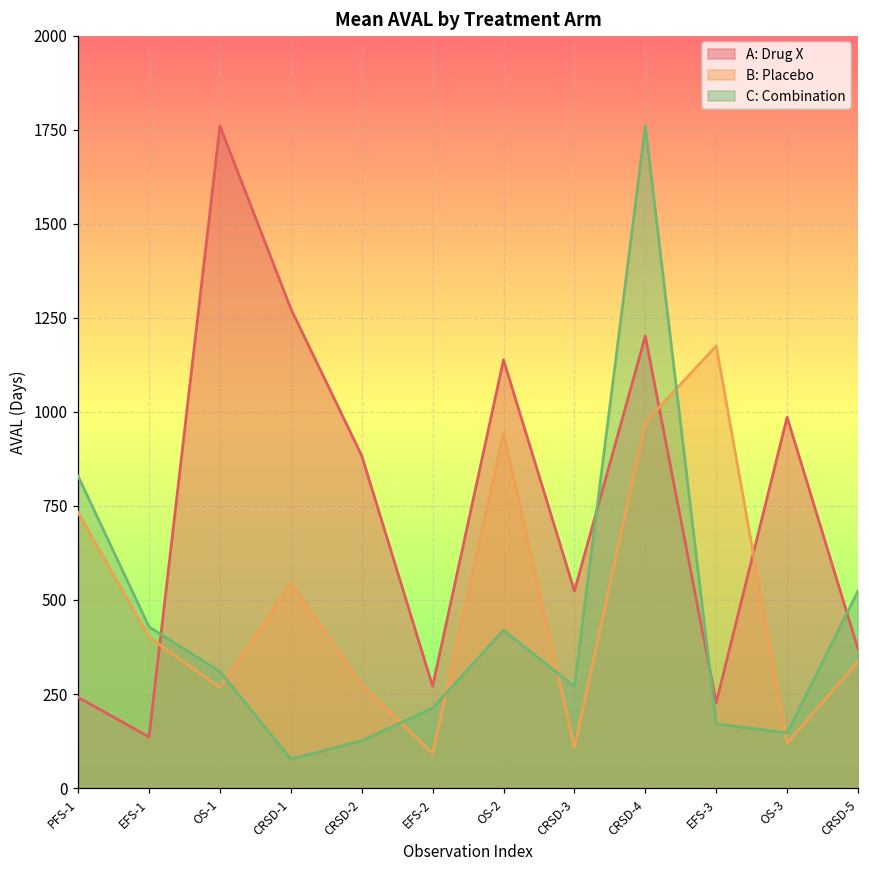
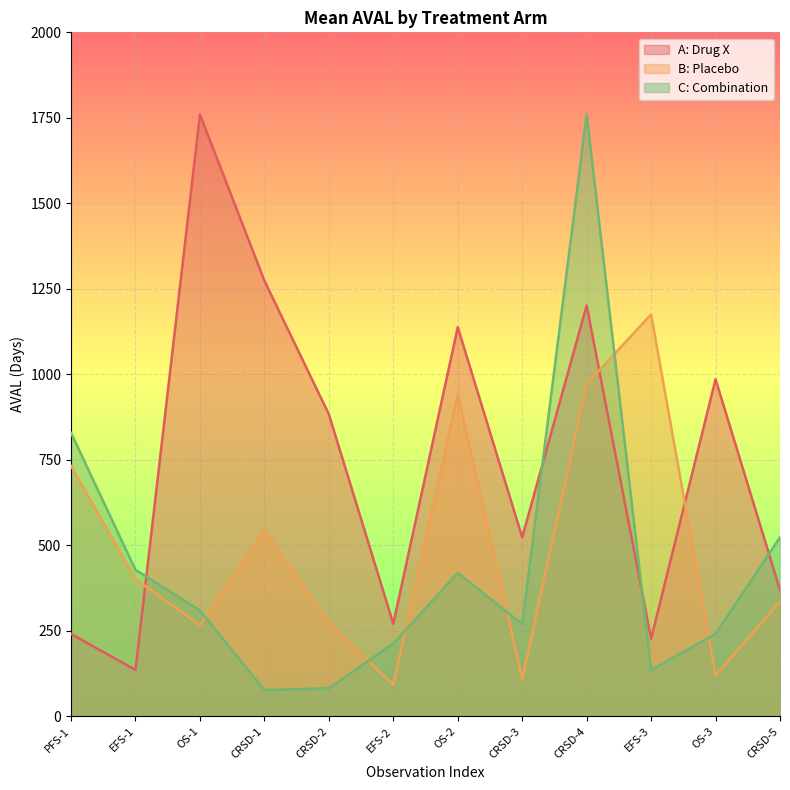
  {
    "C: Combination": {
      "PFS-1": 830,
      "EFS-1": 430,
      "OS-1": 310,
      "CRSD-1": 80,
-     "CRSD-2": 130,
+     "CRSD-2": 80,
      "EFS-2": 210,
      "OS-2": 420,
      "CRSD-3": 270,
      "CRSD-4": 1760,
-     "EFS-3": 170,
-     "OS-3": 150,
+     "EFS-3": 140,
+     "OS-3": 240,
      "CRSD-5": 520
    }
  }
